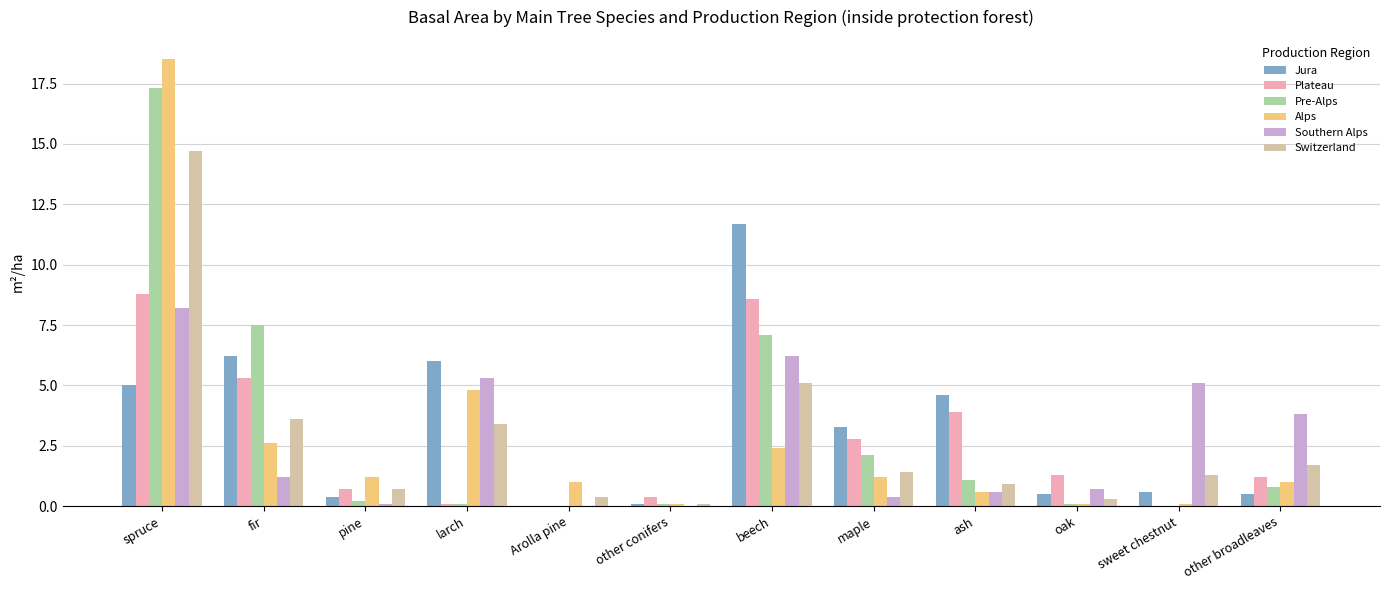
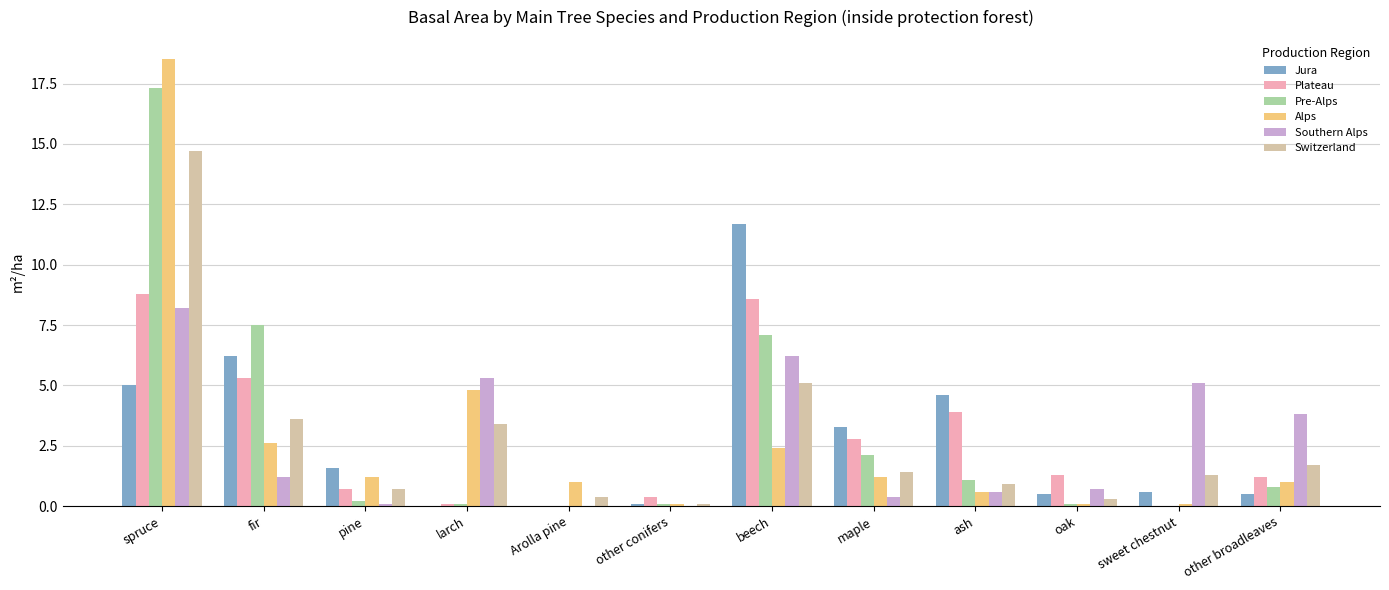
  {
    "Jura": {
      "spruce": 5.0,
      "fir": 6.2,
-     "pine": 0.4,
-     "larch": 6,
+     "pine": 1.6,
+     "larch": 0,
      "Arolla pine": 0.0,
      "beech": 11.7,
      "maple": 3.3,
      "ash": 4.6,
      "oak": 0.5,
      "sweet chestnut": 0.6,
      "other broadleaves": 0.5
    }
  }
